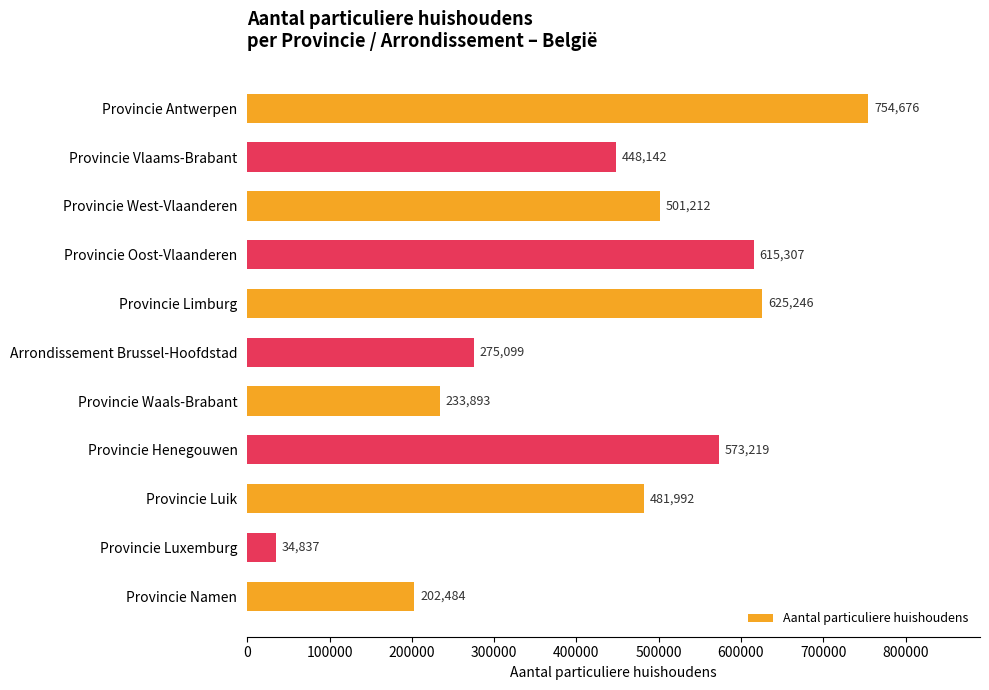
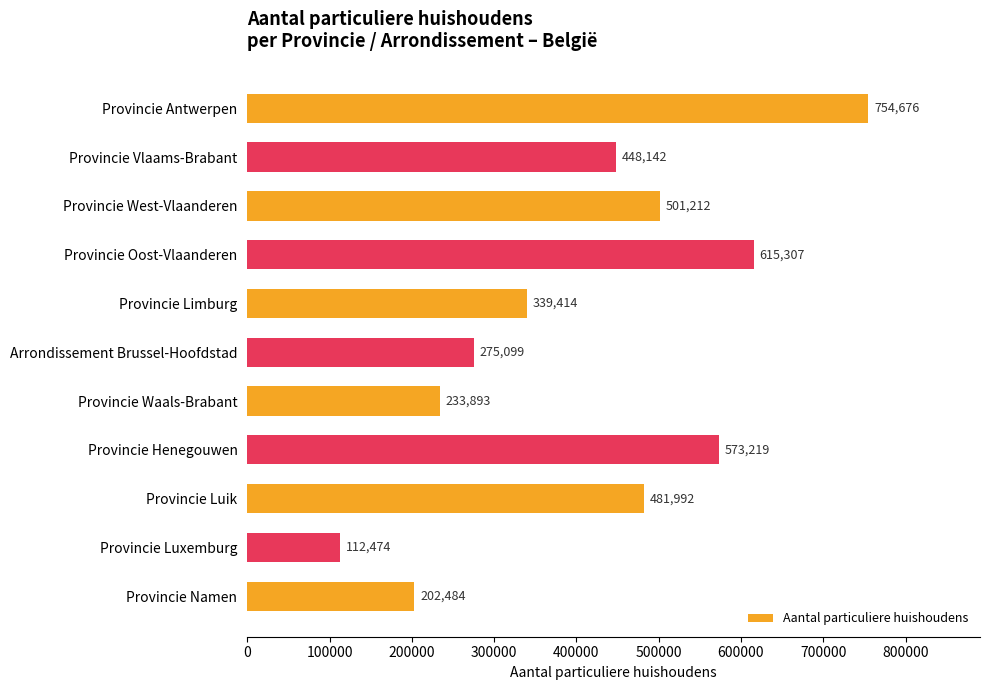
  {
    "Provincie Antwerpen": "754,676",
    "Provincie Vlaams-Brabant": "448,142",
    "Provincie West-Vlaanderen": "501,212",
    "Provincie Oost-Vlaanderen": "615,307",
-   "Provincie Limburg": "625,246",
+   "Provincie Limburg": "339,414",
    "Arrondissement Brussel-Hoofdstad": "275,099",
    "Provincie Waals-Brabant": "233,893",
    "Provincie Henegouwen": "573,219",
    "Provincie Luik": "481,992",
-   "Provincie Luxemburg": "34,837",
+   "Provincie Luxemburg": "112,474",
    "Provincie Namen": "202,484"
  }
